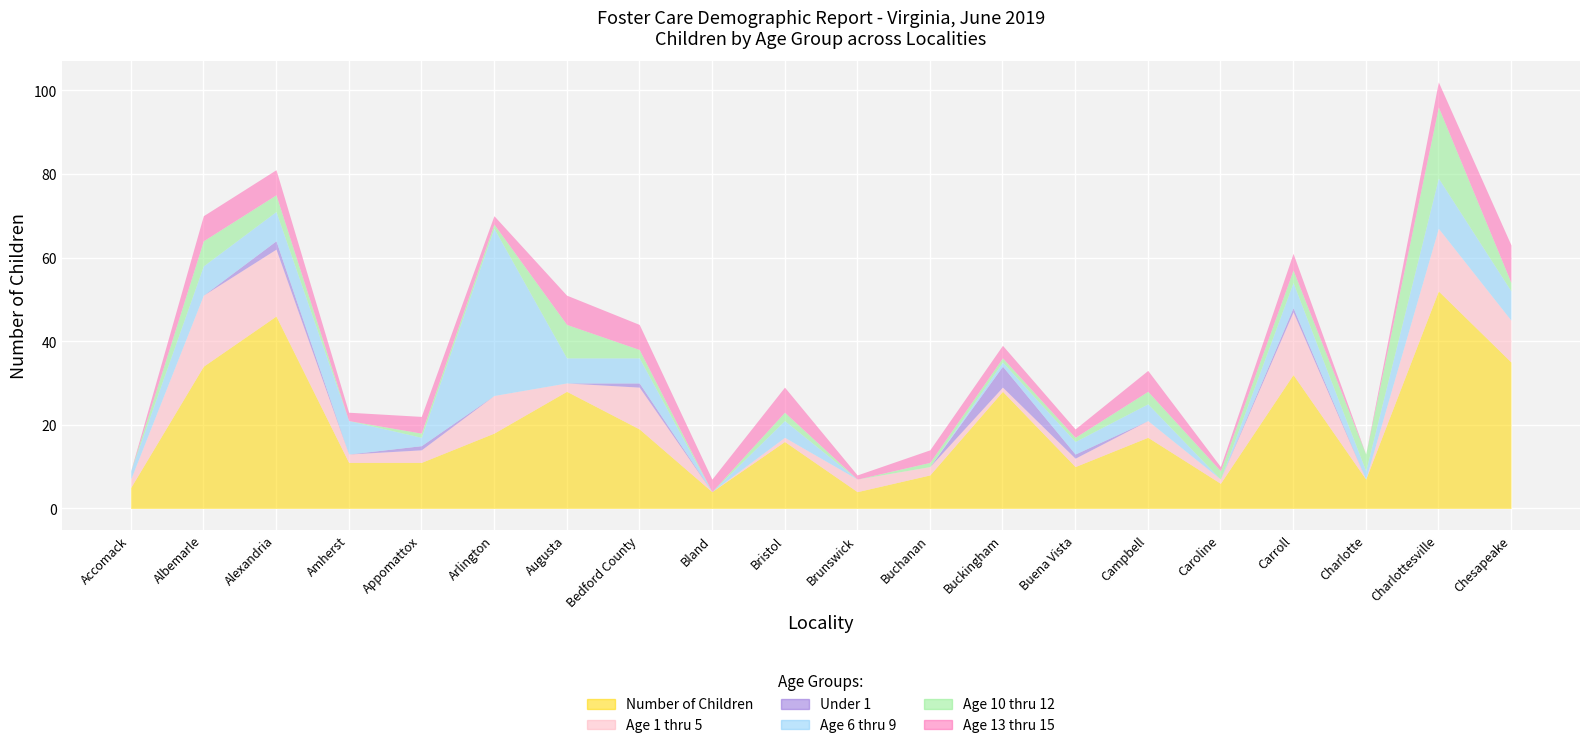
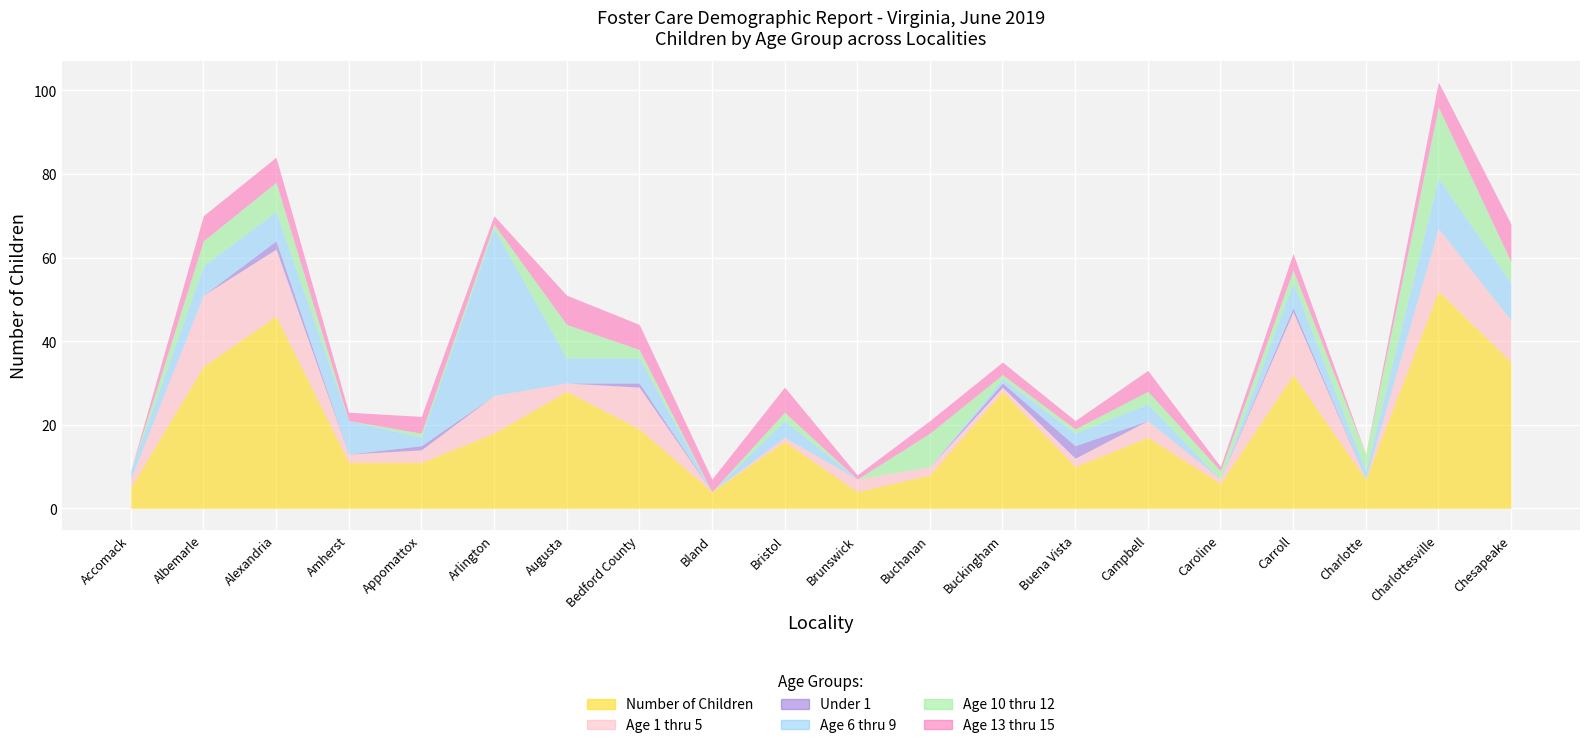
  {
    "Number of Children": {
      "Accomack": 5,
      "Albemarle": 34,
      "Alexandria": 46,
      "Amherst": 11,
      "Appomattox": 11,
      "Arlington": 18,
      "Augusta": 28,
      "Bedford County": 19,
      "Bristol": 16,
      "Brunswick": 4,
      "Buchanan": 8,
      "Buckingham": 28,
      "Buena Vista": 10,
      "Campbell": 17,
      "Caroline": 6,
      "Carroll": 32,
      "Charlottesville": 52,
      "Chesapeake": 35
    },
    "Age 1 thru 5": {
      "Alexandria": 16,
      "Appomattox": 3,
      "Bedford County": 10,
      "Buckingham": 1,
      "Buena Vista": 2,
      "Carroll": 15
    },
    "Under 1": {
      "Alexandria": 2,
      "Appomattox": 1,
      "Bedford County": 1,
-     "Buckingham": 5,
-     "Buena Vista": 1,
+     "Buckingham": 1,
+     "Buena Vista": 3,
      "Carroll": 1
    },
    "Age 6 thru 9": {
      "Albemarle": 7,
      "Alexandria": 7,
      "Appomattox": 2,
      "Arlington": 40,
      "Augusta": 6,
      "Bedford County": 6,
      "Bristol": 4,
      "Buckingham": 1,
      "Buena Vista": 3,
      "Campbell": 4,
      "Carroll": 6,
      "Charlotte": 2,
      "Charlottesville": 12,
-     "Chesapeake": 7
+     "Chesapeake": 9
    },
    "Age 10 thru 12": {
      "Albemarle": 6,
-     "Alexandria": 4,
+     "Alexandria": 7,
      "Appomattox": 1,
      "Arlington": 1,
      "Augusta": 8,
      "Bedford County": 2,
      "Bristol": 2,
-     "Buchanan": 1,
+     "Buchanan": 8,
      "Buckingham": 1,
      "Buena Vista": 1,
      "Campbell": 3,
      "Caroline": 2,
      "Carroll": 3,
      "Charlottesville": 17,
-     "Chesapeake": 2
+     "Chesapeake": 5
    },
    "Age 13 thru 15": {
      "Albemarle": 6,
      "Alexandria": 6,
      "Amherst": 2,
      "Appomattox": 4,
      "Arlington": 2,
      "Augusta": 7,
      "Bedford County": 6,
      "Bland": 3,
      "Bristol": 6,
      "Brunswick": 1,
      "Buchanan": 3,
      "Buckingham": 3,
      "Buena Vista": 2,
      "Campbell": 5,
      "Caroline": 1,
      "Carroll": 4,
      "Charlottesville": 6,
      "Chesapeake": 9
    }
  }
